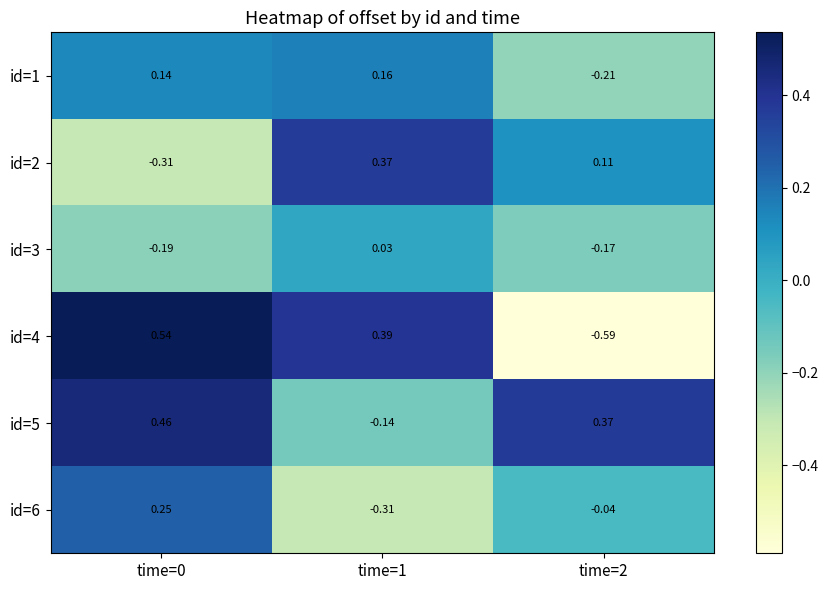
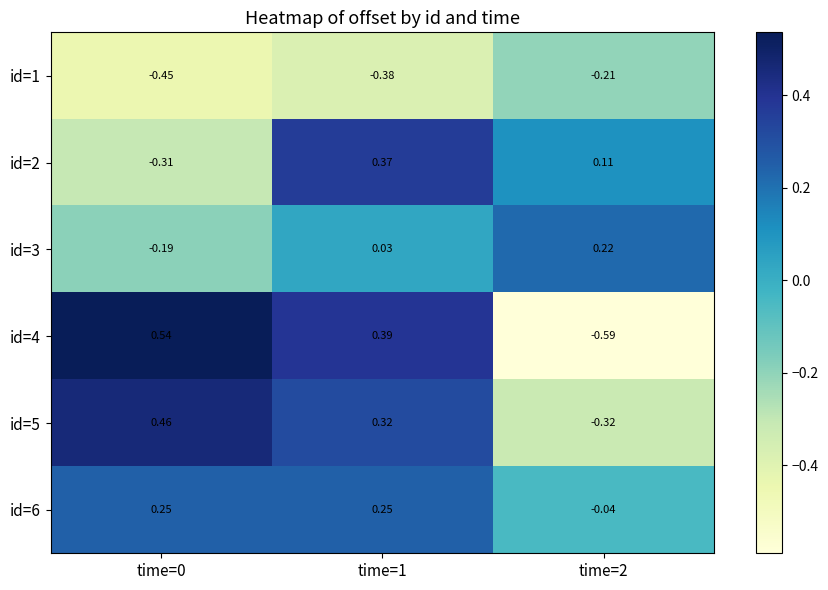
  {
    "id=1": {
-     "time=0": 0.14,
-     "time=1": 0.16,
+     "time=0": -0.45,
+     "time=1": -0.38,
      "time=2": -0.21
    },
    "id=2": {
      "time=0": -0.31,
      "time=1": 0.37,
      "time=2": 0.11
    },
    "id=3": {
      "time=0": -0.19,
      "time=1": 0.03,
-     "time=2": -0.17
+     "time=2": 0.22
    },
    "id=4": {
      "time=0": 0.54,
      "time=1": 0.39,
      "time=2": -0.59
    },
    "id=5": {
      "time=0": 0.46,
-     "time=1": -0.14,
-     "time=2": 0.37
+     "time=1": 0.32,
+     "time=2": -0.32
    },
    "id=6": {
      "time=0": 0.25,
-     "time=1": -0.31,
+     "time=1": 0.25,
      "time=2": -0.04
    }
  }
